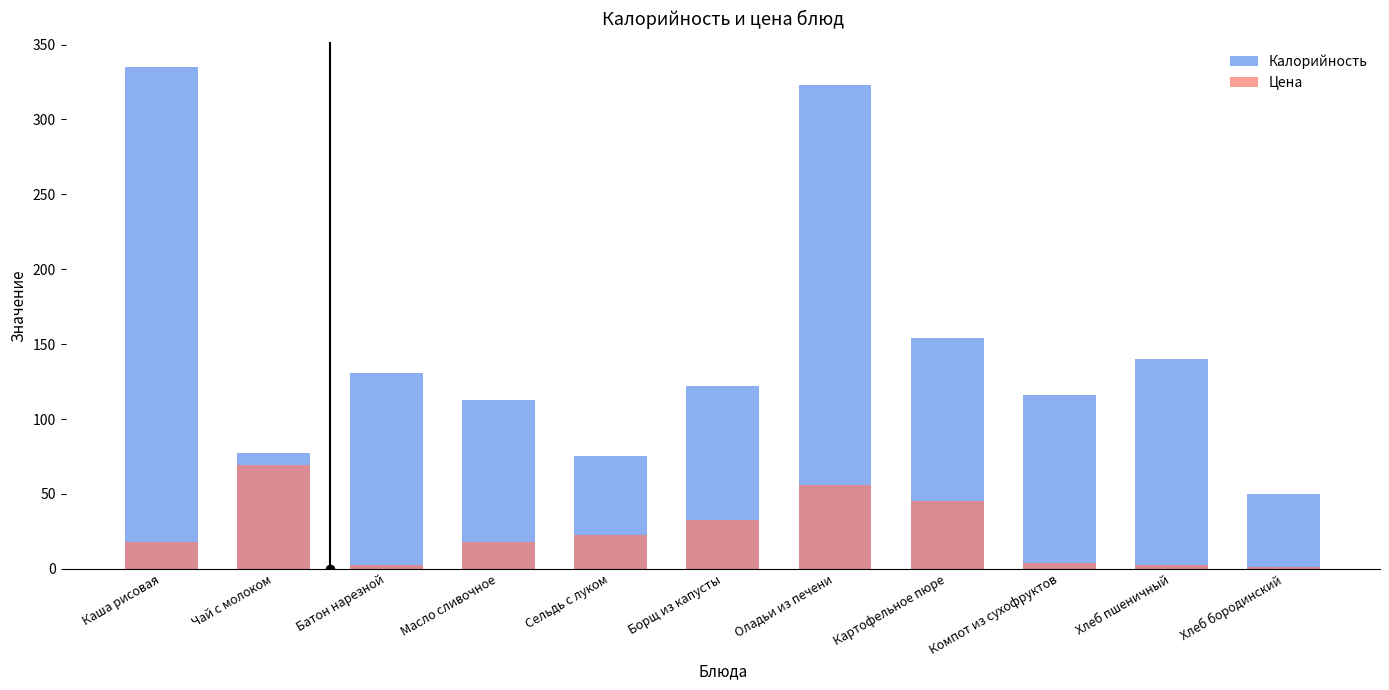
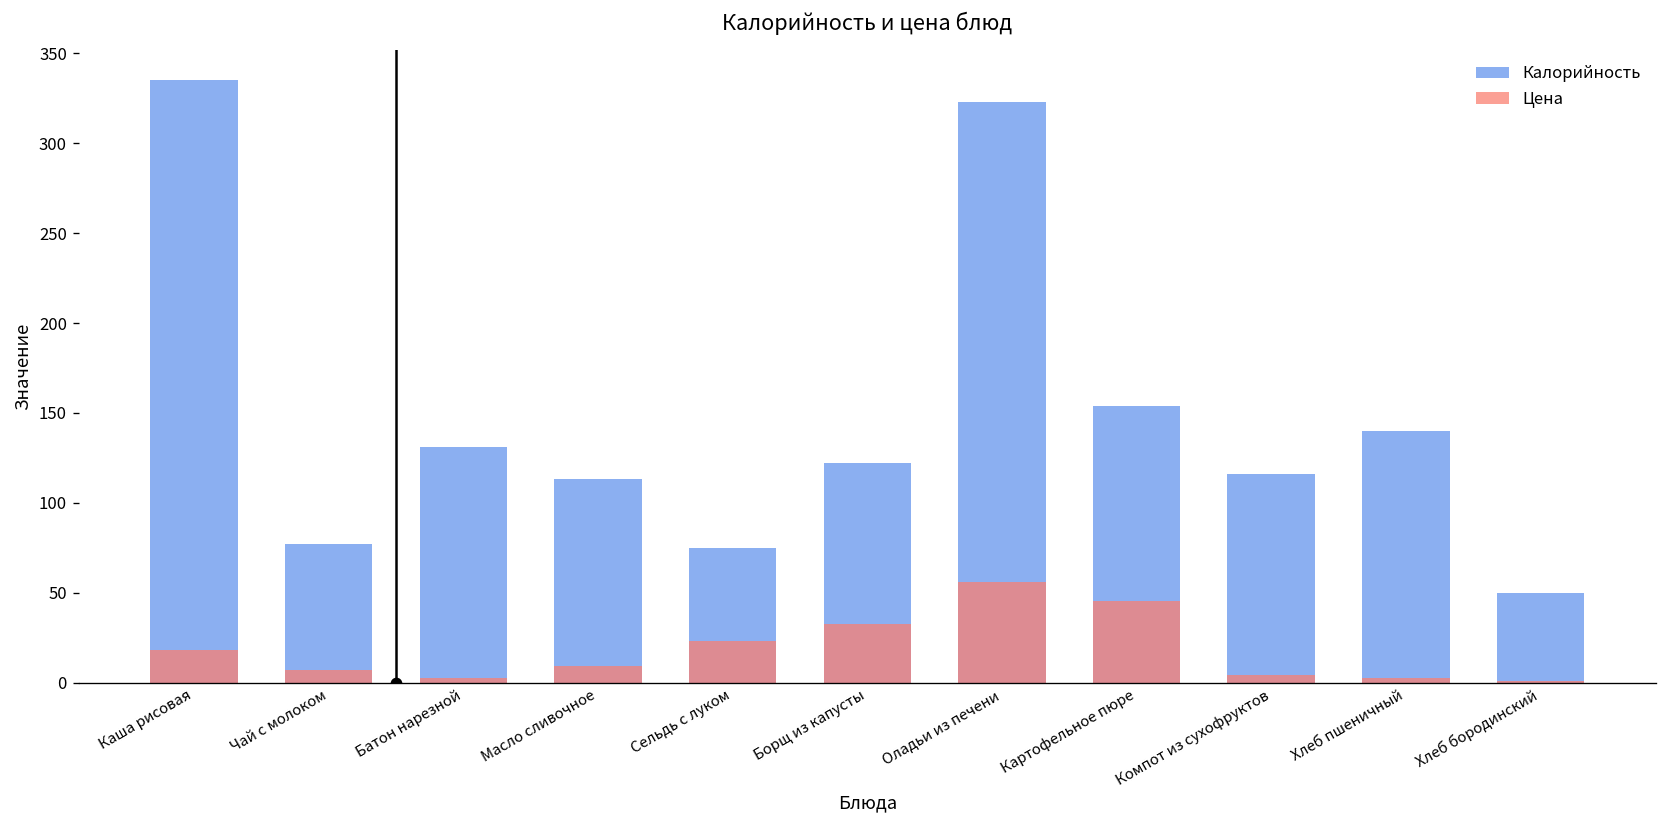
  {
    "Калорийность": {
      "Каша рисовая": 335,
      "Чай с молоком": 77,
      "Батон нарезной": 131,
      "Масло сливочное": 113,
      "Сельдь с луком": 75,
      "Борщ из капусты": 122,
      "Оладьи из печени": 323,
      "Картофельное пюре": 154,
      "Компот из сухофруктов": 116,
      "Хлеб пшеничный": 140,
      "Хлеб бородинский": 50
    },
    "Цена": {
-     "Чай с молоком": 69,
-     "Масло сливочное": 18
+     "Чай с молоком": 7,
+     "Масло сливочное": 9
    }
  }
